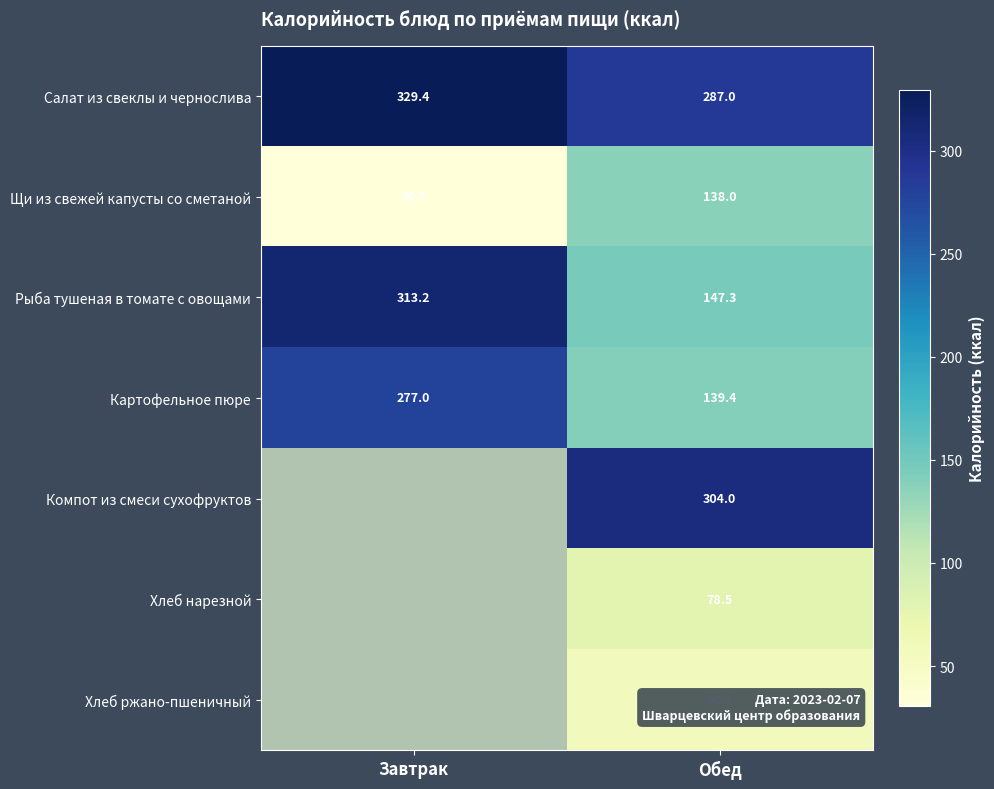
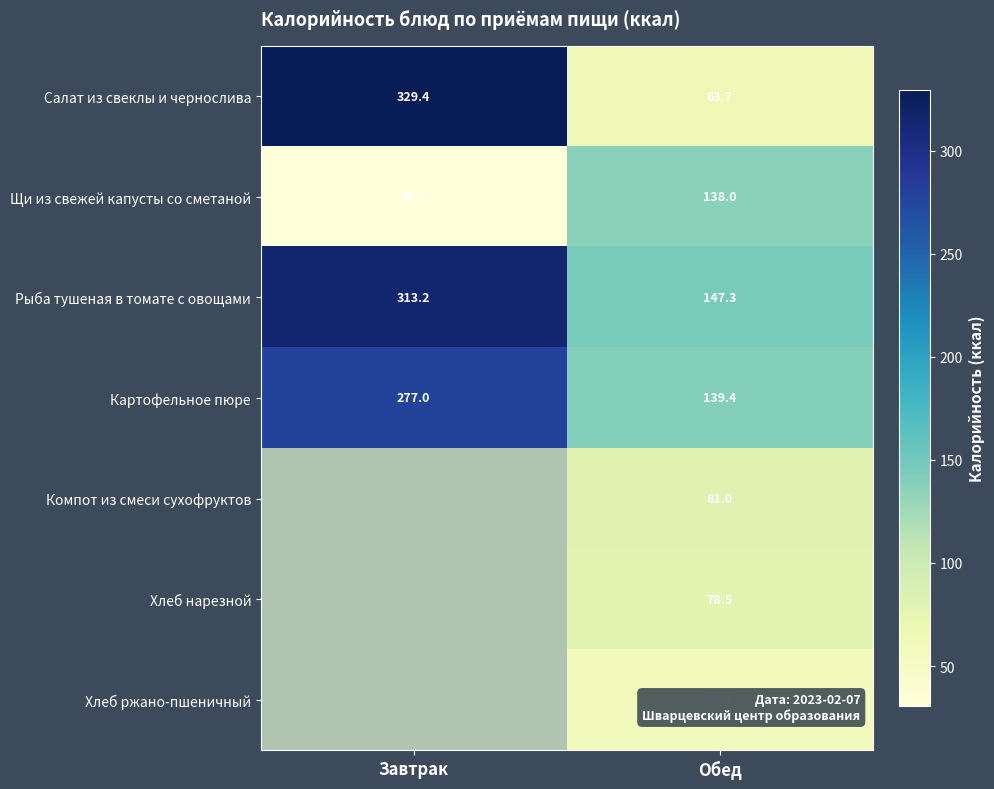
  {
    "Салат из свеклы и чернослива": {
      "Завтрак": 329.4,
-     "Обед": 287.0
+     "Обед": 63.7
    },
    "Щи из свежей капусты со сметаной": {
      "Обед": 138.0
    },
    "Рыба тушеная в томате с овощами": {
      "Завтрак": 313.2,
      "Обед": 147.3
    },
    "Картофельное пюре": {
      "Завтрак": 277.0,
      "Обед": 139.4
    },
    "Компот из смеси сухофруктов": {
-     "Обед": 304.0
+     "Обед": 81.0
    },
    "Хлеб нарезной": {
      "Обед": 78.5
    }
  }
